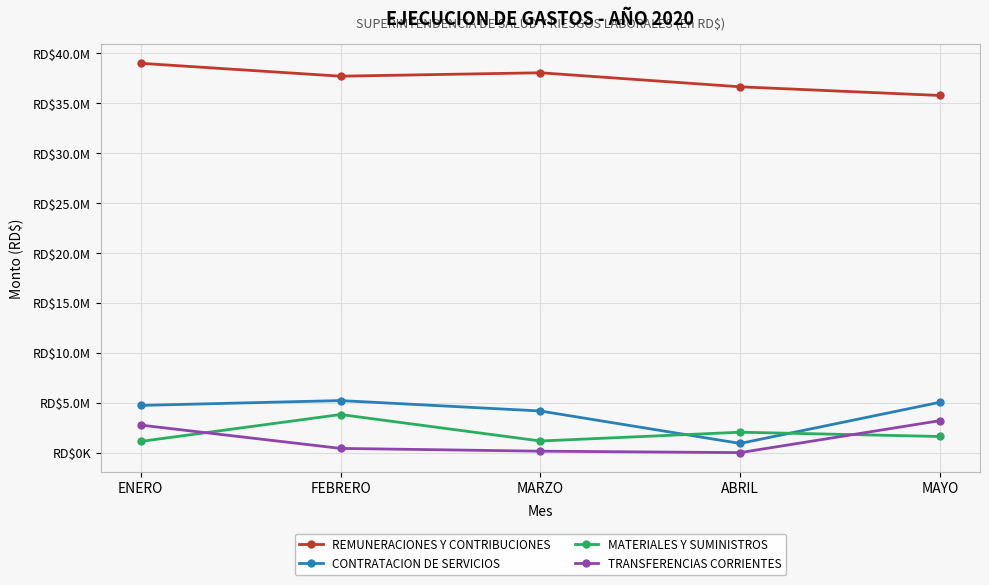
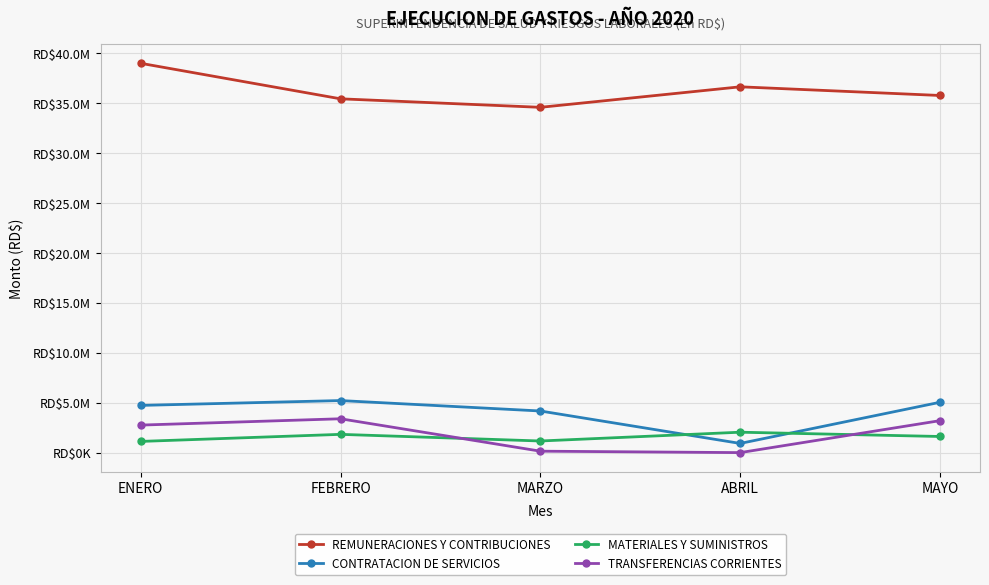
  {
    "REMUNERACIONES Y CONTRIBUCIONES": {
      "ENERO": "RD$39000000",
-     "FEBRERO": "RD$38000000",
-     "MARZO": "RD$38000000",
+     "FEBRERO": "RD$35000000",
+     "MARZO": "RD$35000000",
      "ABRIL": "RD$37000000",
      "MAYO": "RD$36000000"
    },
    "CONTRATACION DE SERVICIOS": {
      "ENERO": "RD$5000000",
      "FEBRERO": "RD$5000000",
      "MARZO": "RD$4000000",
      "ABRIL": "RD$1000000",
      "MAYO": "RD$5000000"
    },
    "MATERIALES Y SUMINISTROS": {
      "ENERO": "RD$1000000",
-     "FEBRERO": "RD$4000000",
+     "FEBRERO": "RD$2000000",
      "MARZO": "RD$1000000",
      "ABRIL": "RD$2000000",
      "MAYO": "RD$2000000"
    },
    "TRANSFERENCIAS CORRIENTES": {
      "ENERO": "RD$3000000",
-     "FEBRERO": "RD$0",
+     "FEBRERO": "RD$3000000",
      "MARZO": "RD$0",
      "ABRIL": "RD$0",
      "MAYO": "RD$3000000"
    }
  }
